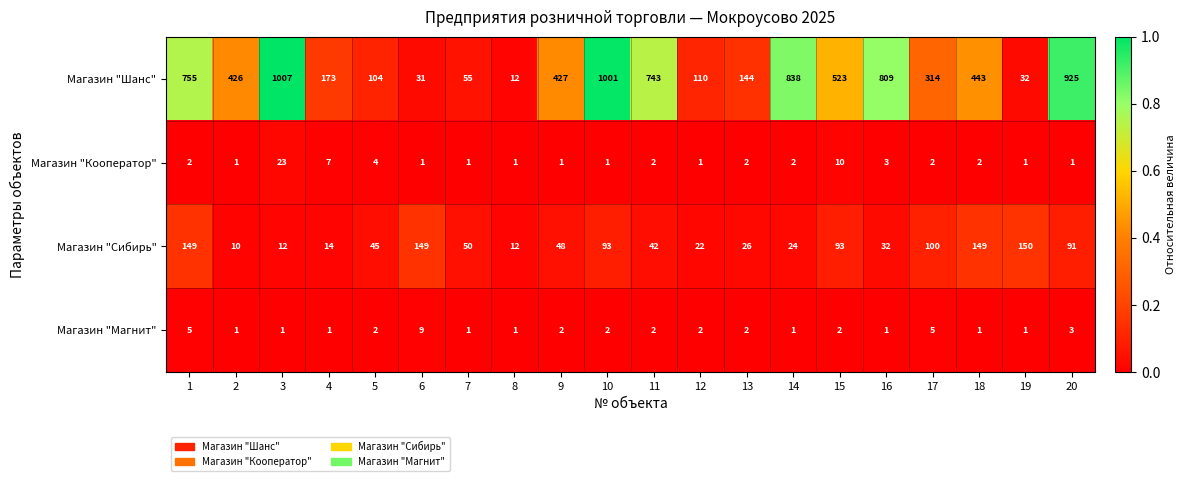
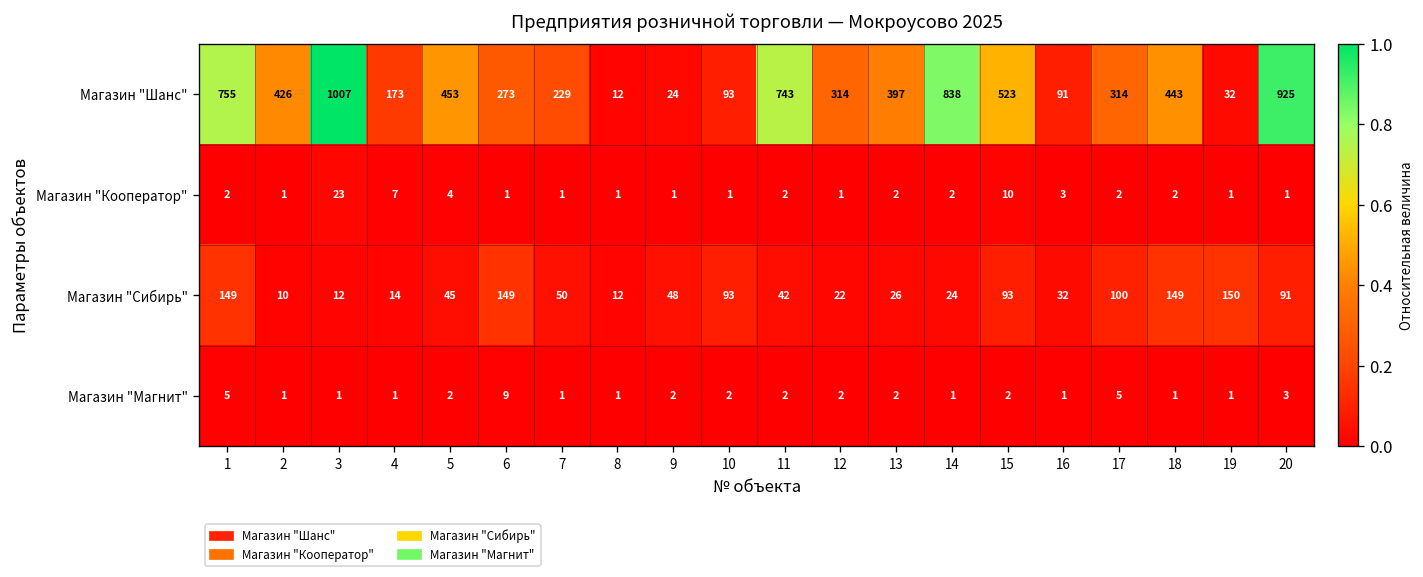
  {
    "Магазин \"Шанс\"": {
      "1": 755,
      "2": 426,
      "3": 1007,
      "4": 173,
-     "5": 104,
-     "6": 31,
-     "7": 55,
+     "5": 453,
+     "6": 273,
+     "7": 229,
      "8": 12,
-     "9": 427,
-     "10": 1001,
+     "9": 24,
+     "10": 93,
      "11": 743,
-     "12": 110,
-     "13": 144,
+     "12": 314,
+     "13": 397,
      "14": 838,
      "15": 523,
-     "16": 809,
+     "16": 91,
      "17": 314,
      "18": 443,
      "19": 32,
      "20": 925
    },
    "Магазин \"Кооператор\"": {
      "1": 2,
      "2": 1,
      "3": 23,
      "4": 7,
      "5": 4,
      "6": 1,
      "7": 1,
      "8": 1,
      "9": 1,
      "10": 1,
      "11": 2,
      "12": 1,
      "13": 2,
      "14": 2,
      "15": 10,
      "16": 3,
      "17": 2,
      "18": 2,
      "19": 1,
      "20": 1
    },
    "Магазин \"Сибирь\"": {
      "1": 149,
      "2": 10,
      "3": 12,
      "4": 14,
      "5": 45,
      "6": 149,
      "7": 50,
      "8": 12,
      "9": 48,
      "10": 93,
      "11": 42,
      "12": 22,
      "13": 26,
      "14": 24,
      "15": 93,
      "16": 32,
      "17": 100,
      "18": 149,
      "19": 150,
      "20": 91
    },
    "Магазин \"Магнит\"": {
      "1": 5,
      "2": 1,
      "3": 1,
      "4": 1,
      "5": 2,
      "6": 9,
      "7": 1,
      "8": 1,
      "9": 2,
      "10": 2,
      "11": 2,
      "12": 2,
      "13": 2,
      "14": 1,
      "15": 2,
      "16": 1,
      "17": 5,
      "18": 1,
      "19": 1,
      "20": 3
    }
  }
